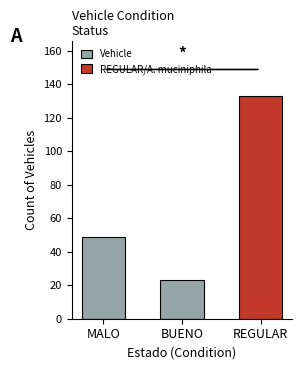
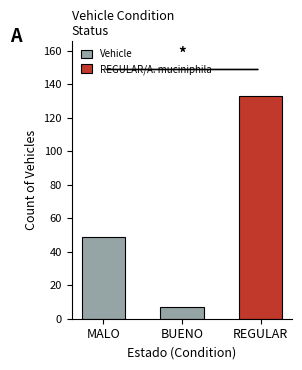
  {
    "MALO": 49,
-   "BUENO": 23,
+   "BUENO": 7,
    "REGULAR": 133
  }
